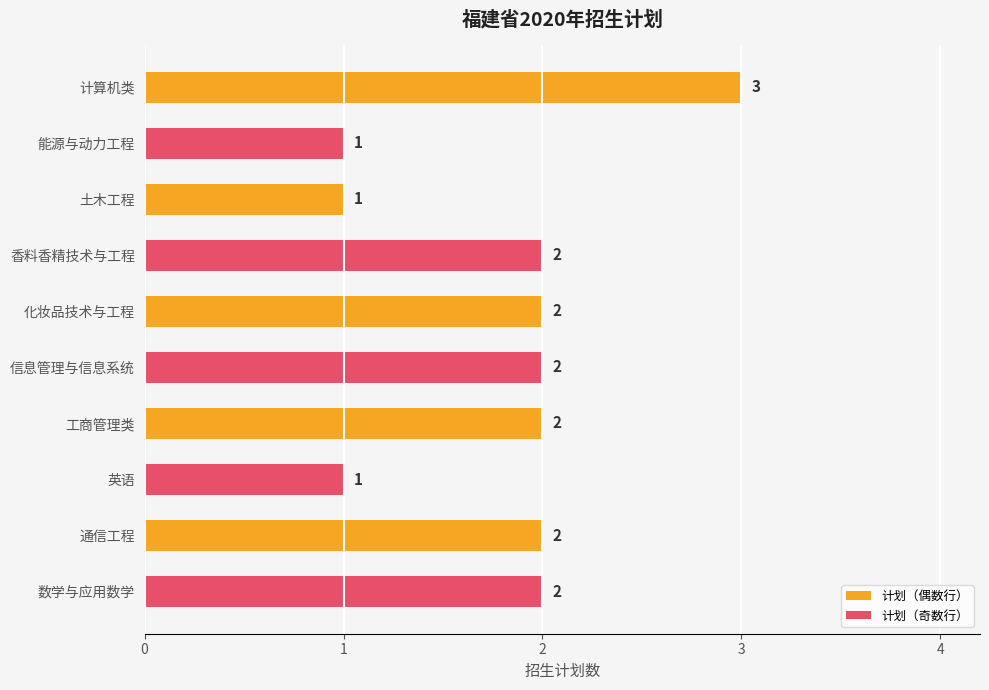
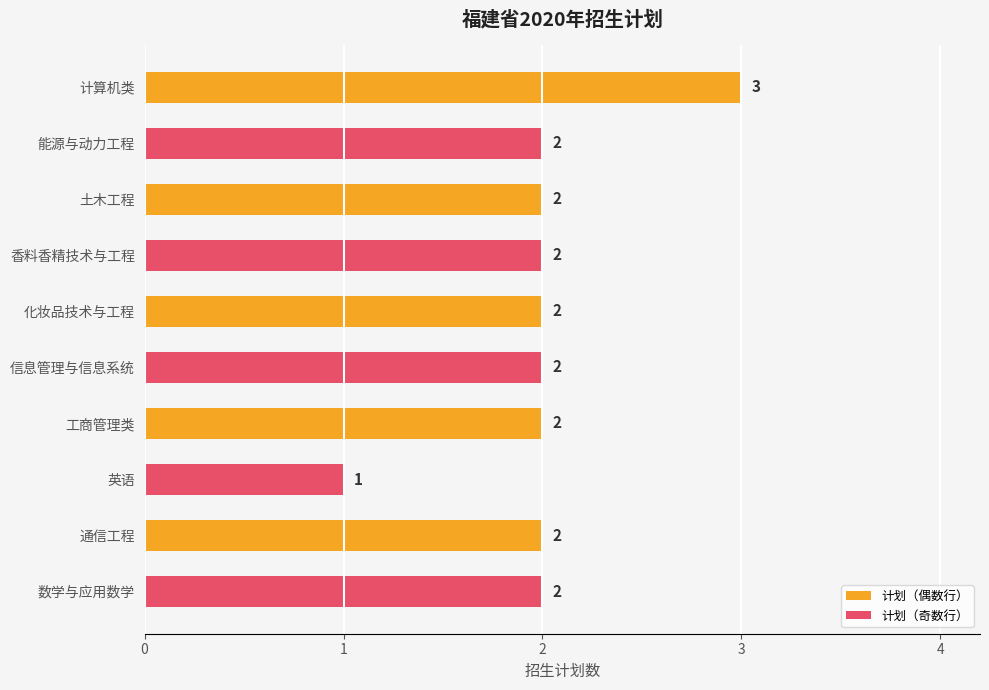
  {
    "计算机类": 3,
-   "能源与动力工程": 1,
-   "土木工程": 1,
+   "能源与动力工程": 2,
+   "土木工程": 2,
    "香料香精技术与工程": 2,
    "化妆品技术与工程": 2,
    "信息管理与信息系统": 2,
    "工商管理类": 2,
    "英语": 1,
    "通信工程": 2,
    "数学与应用数学": 2
  }
